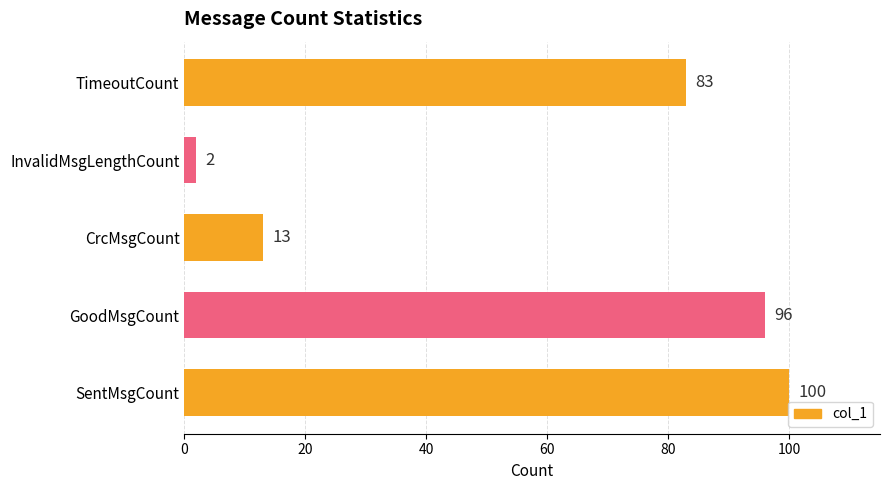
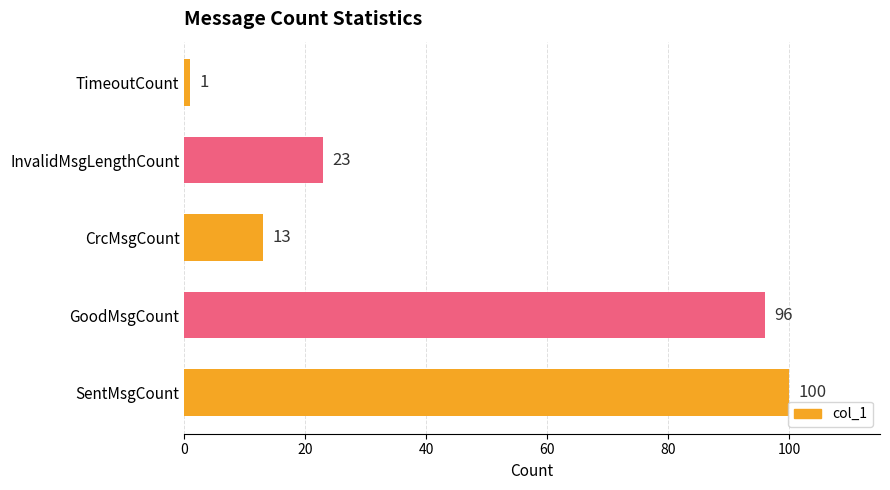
  {
-   "TimeoutCount": 83,
-   "InvalidMsgLengthCount": 2,
+   "TimeoutCount": 1,
+   "InvalidMsgLengthCount": 23,
    "CrcMsgCount": 13,
    "GoodMsgCount": 96,
    "SentMsgCount": 100
  }
